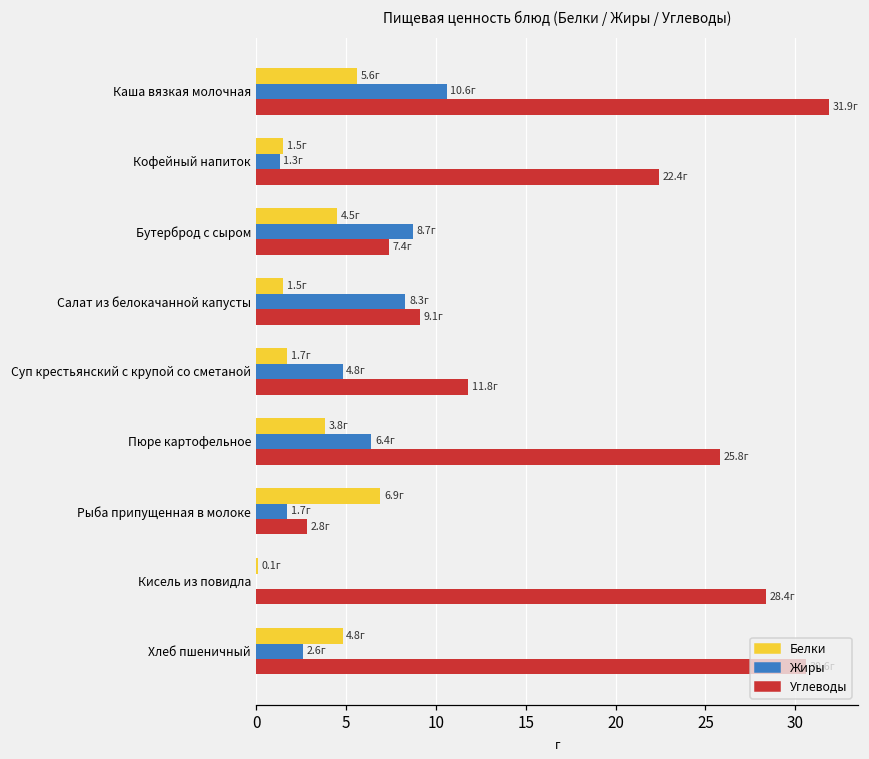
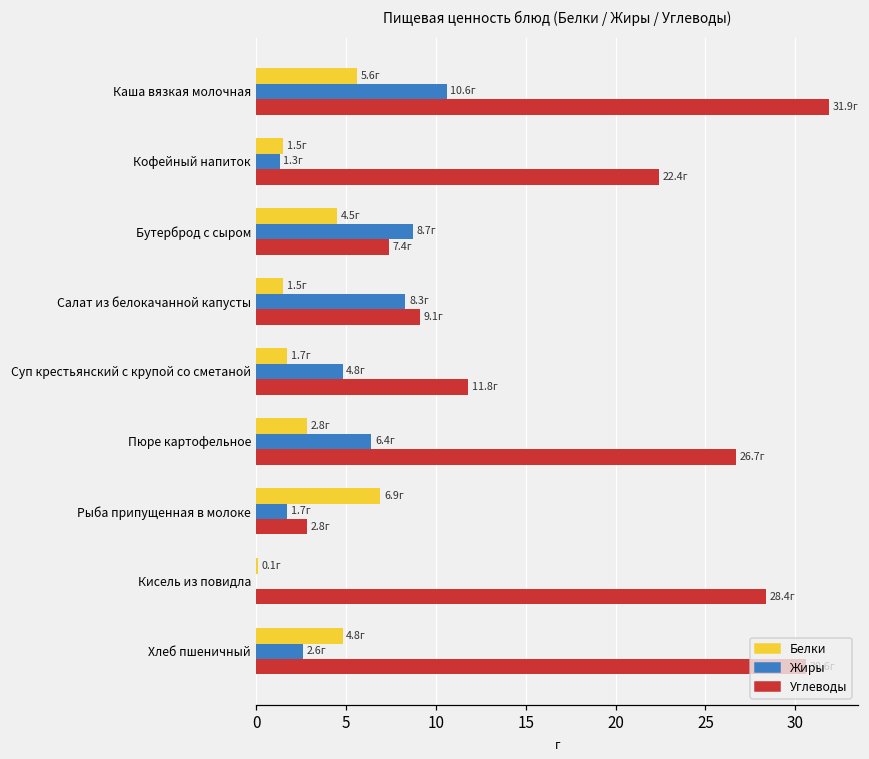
  {
    "Белки": {
      "Каша вязкая молочная": "5.6г",
      "Кофейный напиток": "1.5г",
      "Бутерброд с сыром": "4.5г",
      "Салат из белокачанной капусты": "1.5г",
      "Суп крестьянский с крупой со сметаной": "1.7г",
-     "Пюре картофельное": "3.8г",
+     "Пюре картофельное": "2.8г",
      "Рыба припущенная в молоке": "6.9г",
      "Кисель из повидла": "0.1г",
      "Хлеб пшеничный": "4.8г"
    },
    "Жиры": {
      "Каша вязкая молочная": "10.6г",
      "Кофейный напиток": "1.3г",
      "Бутерброд с сыром": "8.7г",
      "Салат из белокачанной капусты": "8.3г",
      "Суп крестьянский с крупой со сметаной": "4.8г",
      "Пюре картофельное": "6.4г",
      "Рыба припущенная в молоке": "1.7г",
      "Хлеб пшеничный": "2.6г"
    },
    "Углеводы": {
      "Каша вязкая молочная": "31.9г",
      "Кофейный напиток": "22.4г",
      "Бутерброд с сыром": "7.4г",
      "Салат из белокачанной капусты": "9.1г",
      "Суп крестьянский с крупой со сметаной": "11.8г",
-     "Пюре картофельное": "25.8г",
+     "Пюре картофельное": "26.7г",
      "Рыба припущенная в молоке": "2.8г",
      "Кисель из повидла": "28.4г"
    }
  }
